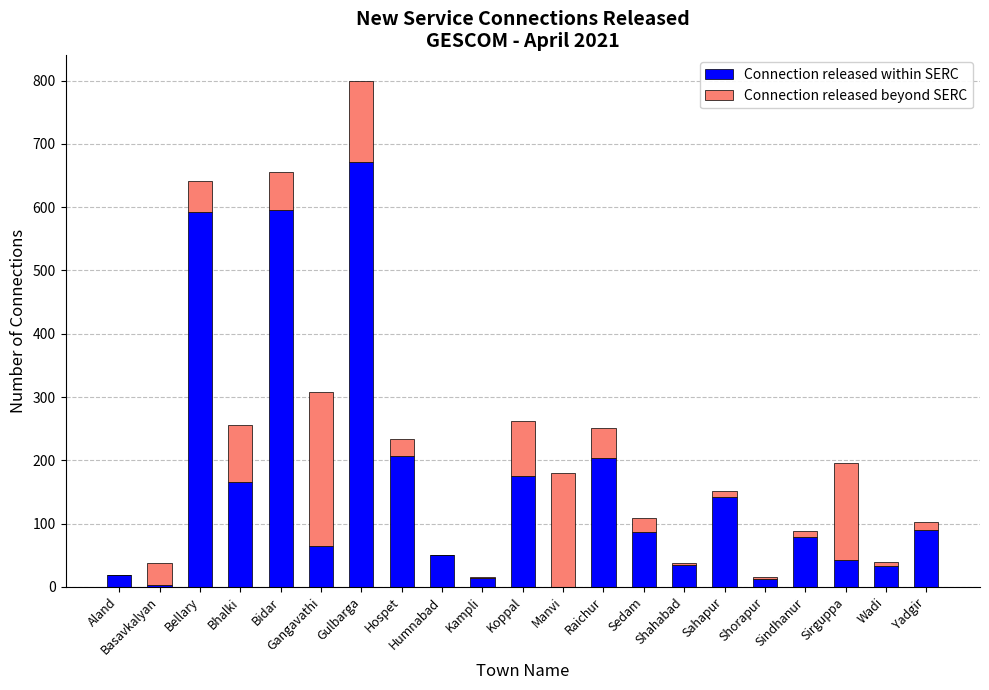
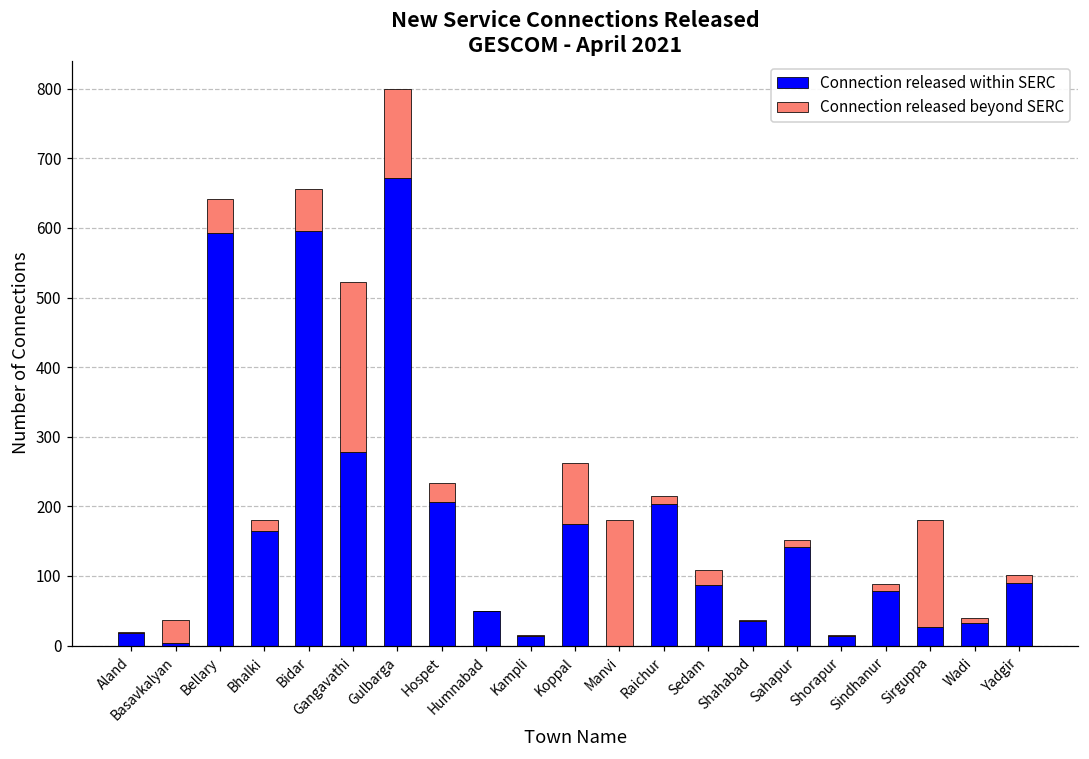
  {
    "Connection released within SERC": {
      "Aland": 20,
      "Bellary": 590,
      "Bhalki": 170,
      "Bidar": 600,
-     "Gangavathi": 60,
+     "Gangavathi": 280,
      "Gulbarga": 670,
      "Hospet": 210,
      "Humnabad": 50,
      "Kampli": 10,
      "Koppal": 180,
      "Manvi": 0,
      "Raichur": 200,
      "Sedam": 90,
      "Shahabad": 40,
      "Sahapur": 140,
      "Shorapur": 10,
      "Sindhanur": 80,
-     "Sirguppa": 40,
+     "Sirguppa": 30,
      "Wadi": 30,
      "Yadgir": 90
    },
    "Connection released beyond SERC": {
      "Basavkalyan": 30,
      "Bellary": 50,
-     "Bhalki": 90,
+     "Bhalki": 20,
      "Bidar": 60,
      "Gangavathi": 240,
      "Gulbarga": 130,
      "Hospet": 30,
      "Humnabad": 0,
      "Koppal": 90,
      "Manvi": 180,
-     "Raichur": 50,
+     "Raichur": 10,
      "Sedam": 20,
      "Sahapur": 10,
      "Sindhanur": 10,
      "Sirguppa": 150,
      "Wadi": 10,
      "Yadgir": 10
    }
  }
